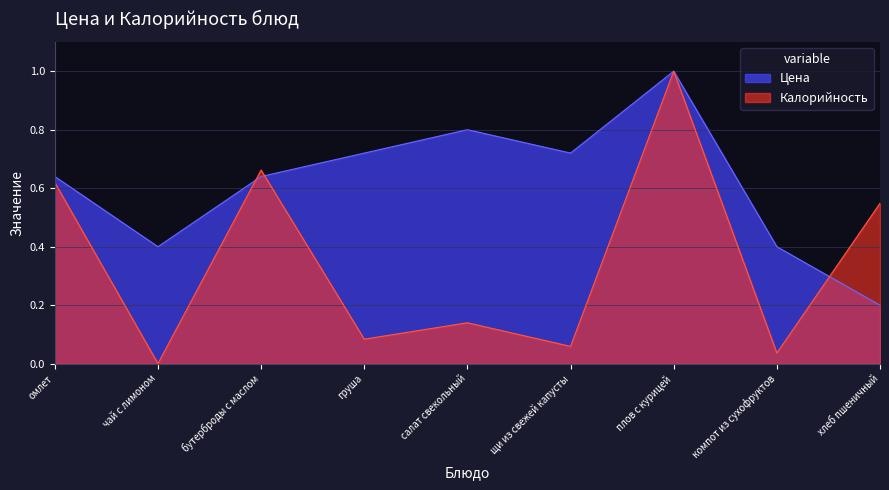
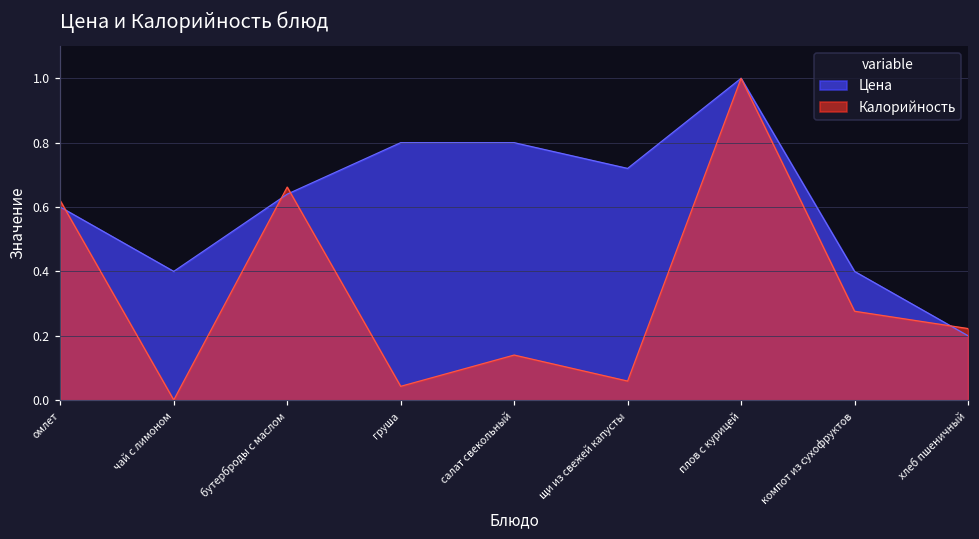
  {
    "Цена": {
-     "омлет": 0.64,
+     "омлет": 0.60,
      "чай с лимоном": 0.40,
      "бутерброды с маслом": 0.64,
-     "груша": 0.72,
+     "груша": 0.80,
      "салат свекольный": 0.80,
      "щи из свежей капусты": 0.72,
      "компот из сухофруктов": 0.40,
      "хлеб пшеничный": 0.20
    },
    "Калорийность": {
      "омлет": 0.62,
      "чай с лимоном": 0.00,
      "бутерброды с маслом": 0.66,
-     "груша": 0.08,
+     "груша": 0.04,
      "салат свекольный": 0.14,
      "щи из свежей капусты": 0.06,
-     "компот из сухофруктов": 0.04,
-     "хлеб пшеничный": 0.55
+     "компот из сухофруктов": 0.28,
+     "хлеб пшеничный": 0.22
    }
  }
